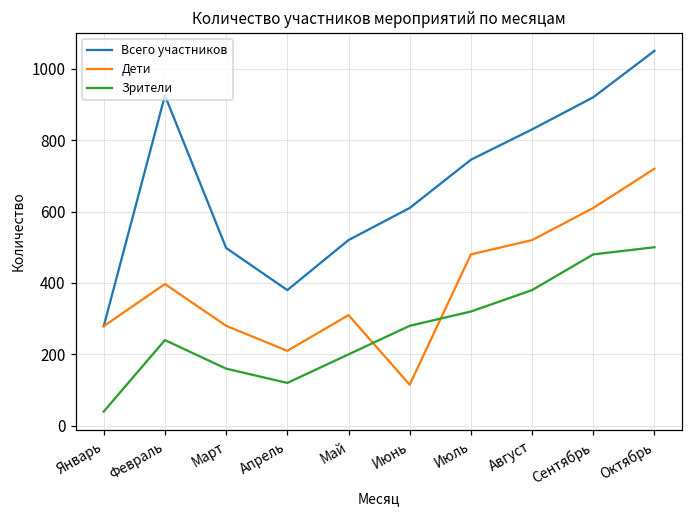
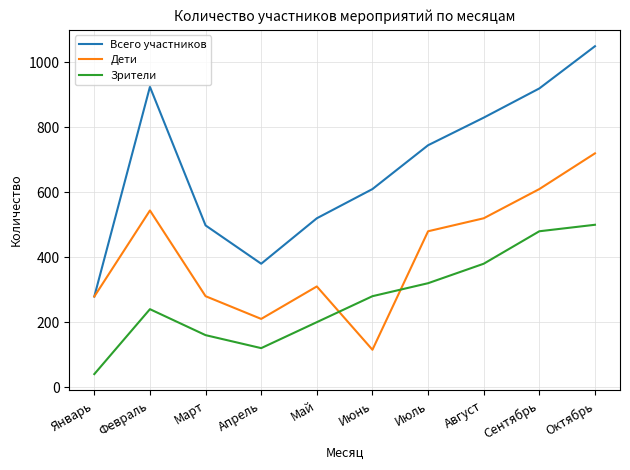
  {
    "Всего участников": {
      "Февраль": 930,
      "Март": 500,
      "Апрель": 380,
      "Май": 520,
      "Июнь": 610,
      "Июль": 750,
      "Август": 830,
      "Сентябрь": 920,
      "Октябрь": 1050
    },
    "Дети": {
-     "Февраль": 400,
+     "Февраль": 540,
      "Март": 280,
      "Апрель": 210,
      "Май": 310,
      "Июнь": 120,
      "Июль": 480,
      "Август": 520,
      "Сентябрь": 610,
      "Октябрь": 720
    },
    "Зрители": {
      "Январь": 40,
      "Февраль": 240,
      "Март": 160,
      "Апрель": 120,
      "Май": 200,
      "Июнь": 280,
      "Июль": 320,
      "Август": 380,
      "Сентябрь": 480,
      "Октябрь": 500
    }
  }
